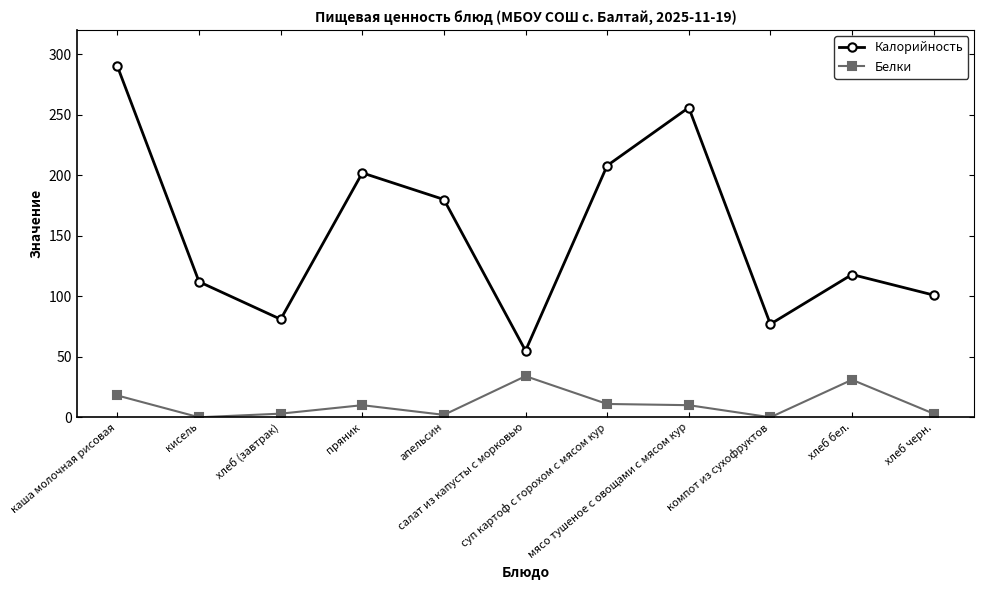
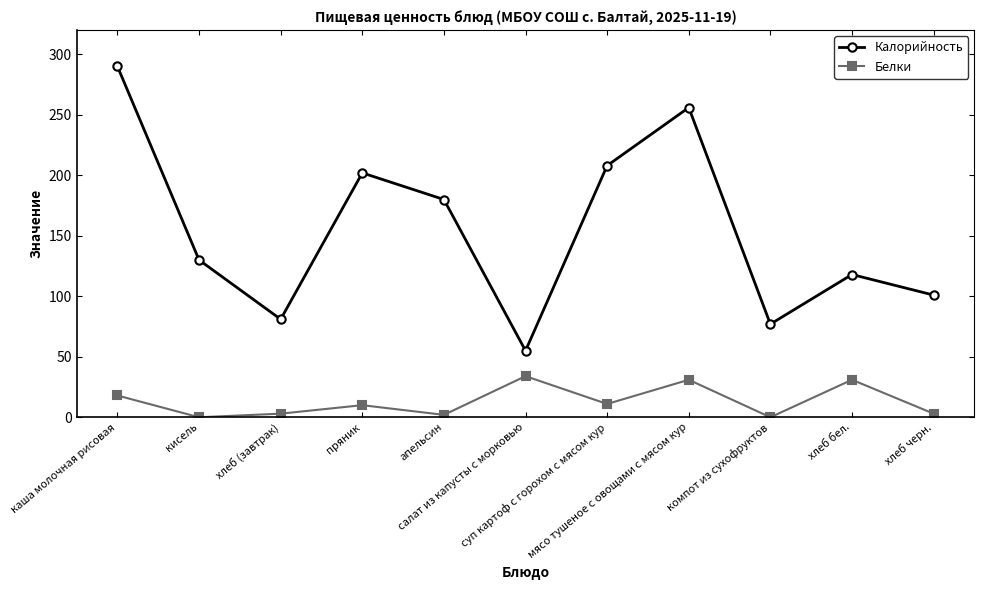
  {
    "Калорийность": {
      "каша молочная рисовая": 290,
-     "кисель": 112,
+     "кисель": 130,
      "хлеб (завтрак)": 81,
      "пряник": 202,
      "апельсин": 180,
      "салат из капусты с морковью": 55,
      "суп картоф с горохом с мясом кур": 208,
      "мясо тушеное с овощами с мясом кур": 256,
      "компот из сухофруктов": 77,
      "хлеб бел.": 118,
      "хлеб черн.": 101
    },
    "Белки": {
      "каша молочная рисовая": 18,
      "кисель": 0,
      "хлеб (завтрак)": 3,
      "пряник": 10,
      "апельсин": 2,
      "салат из капусты с морковью": 34,
      "суп картоф с горохом с мясом кур": 11,
-     "мясо тушеное с овощами с мясом кур": 10,
+     "мясо тушеное с овощами с мясом кур": 31,
      "компот из сухофруктов": 0,
      "хлеб бел.": 31,
      "хлеб черн.": 3
    }
  }
